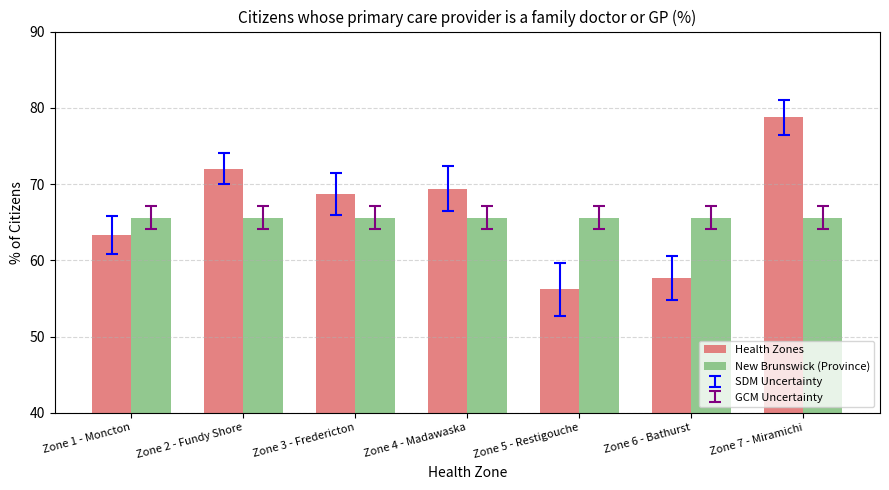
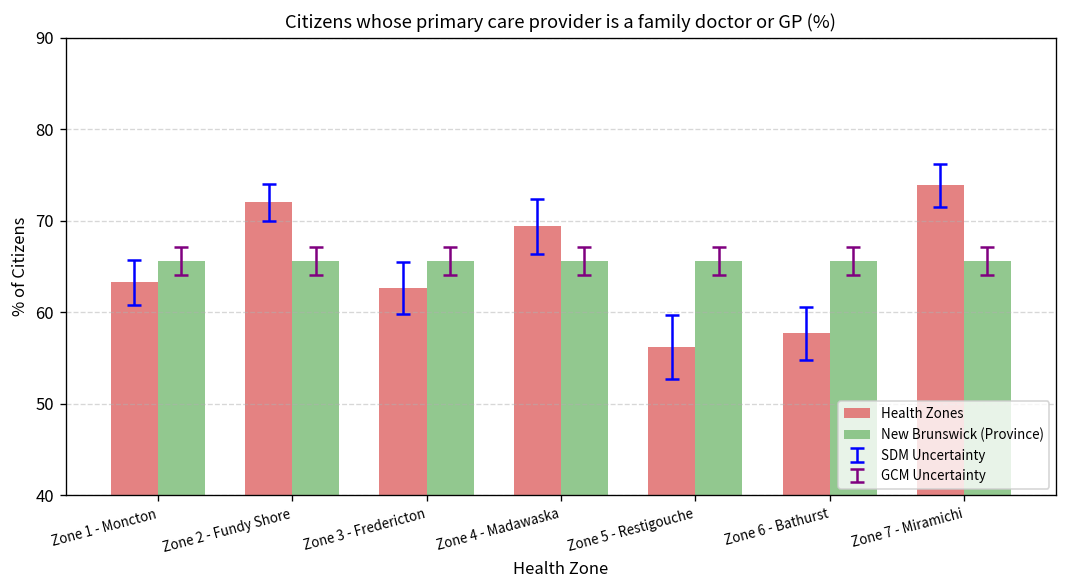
  {
    "Health Zones": {
      "Zone 1 - Moncton": 63,
      "Zone 2 - Fundy Shore": 72,
-     "Zone 3 - Fredericton": 69,
+     "Zone 3 - Fredericton": 63,
      "Zone 4 - Madawaska": 69,
      "Zone 5 - Restigouche": 56,
      "Zone 6 - Bathurst": 58,
-     "Zone 7 - Miramichi": 79
+     "Zone 7 - Miramichi": 74
    },
    "New Brunswick (Province)": {
      "Zone 1 - Moncton": 66,
      "Zone 2 - Fundy Shore": 66,
      "Zone 3 - Fredericton": 66,
      "Zone 4 - Madawaska": 66,
      "Zone 5 - Restigouche": 66,
      "Zone 6 - Bathurst": 66,
      "Zone 7 - Miramichi": 66
    }
  }
